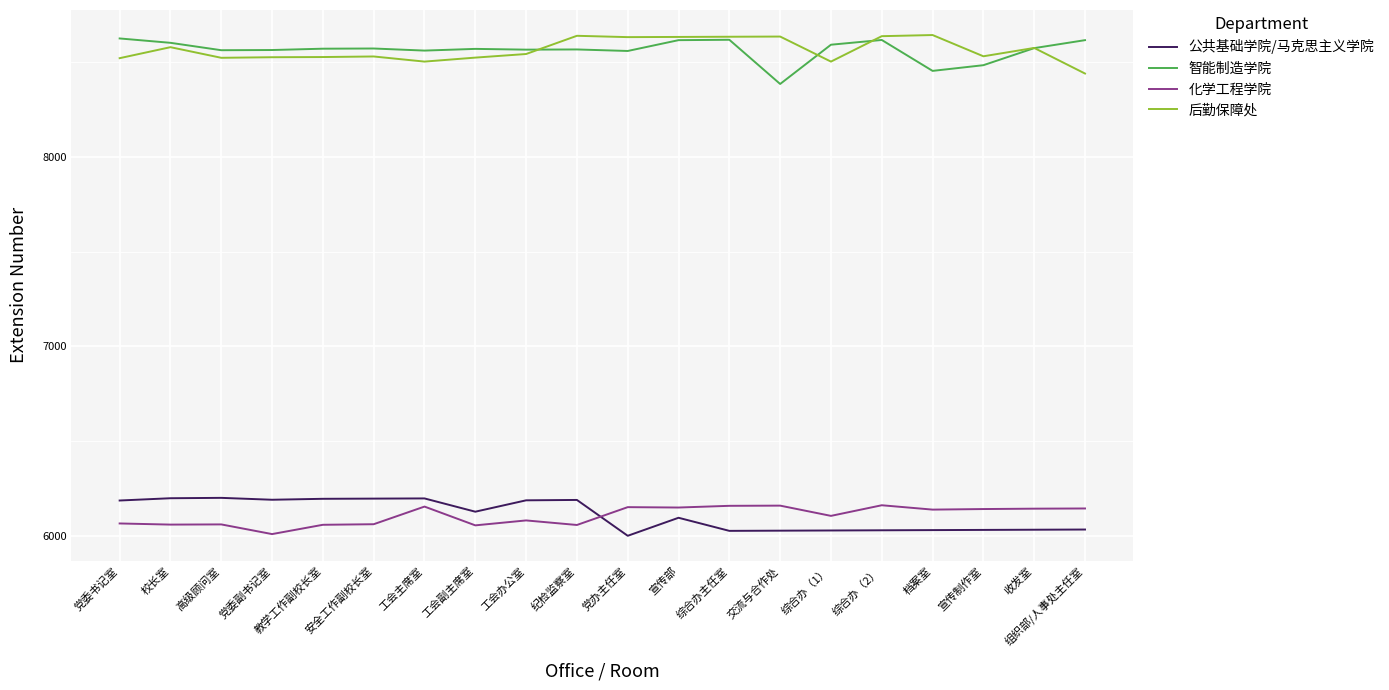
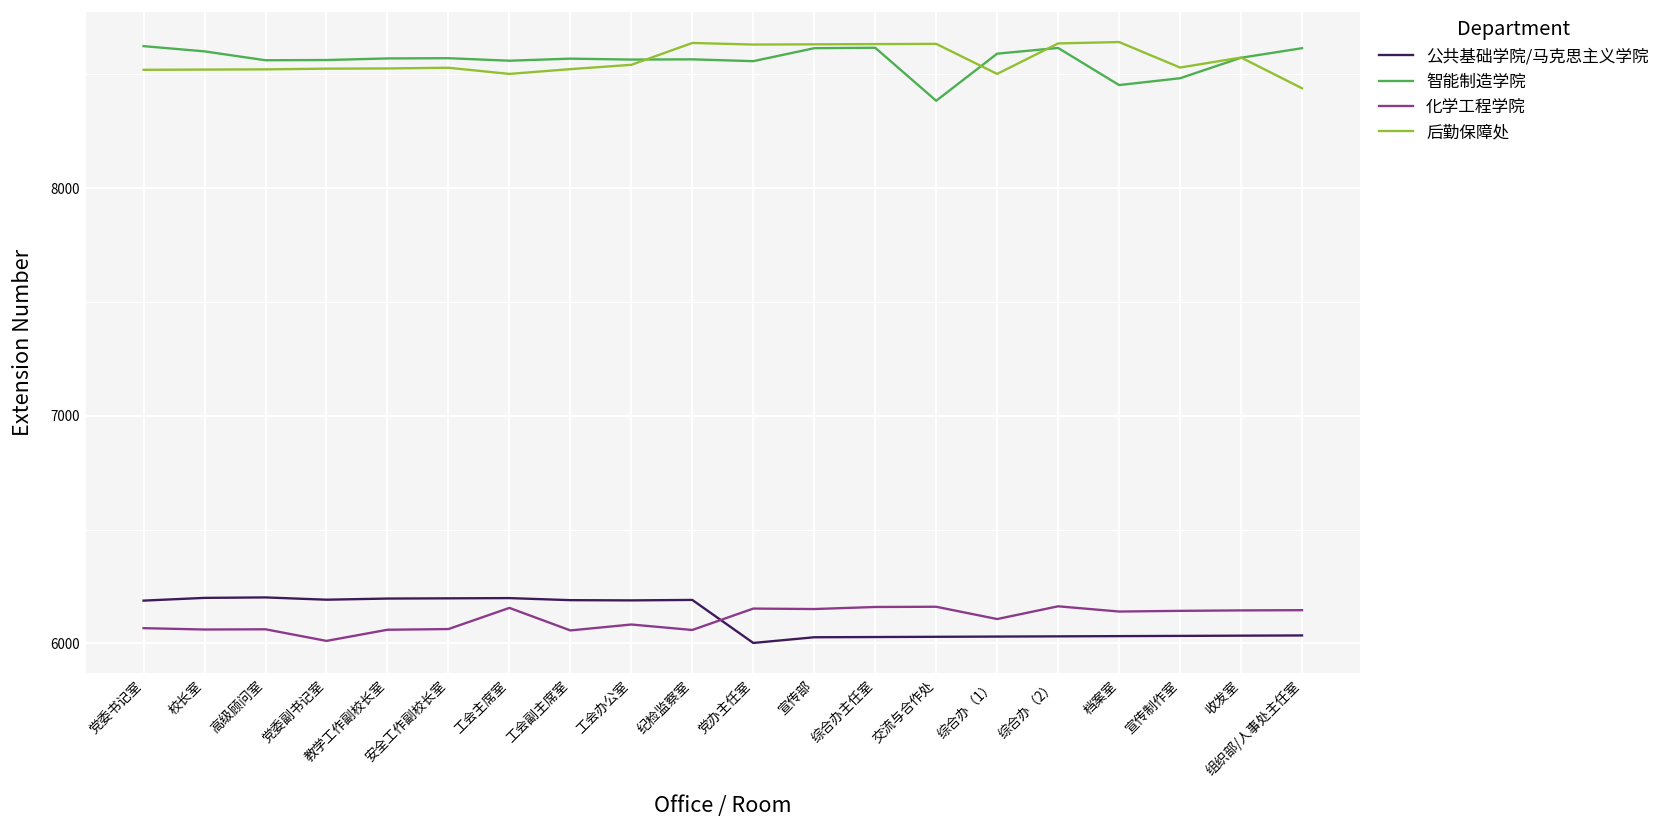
  {
    "公共基础学院/马克思主义学院": {
      "党委书记室": 6190,
      "校长室": 6200,
      "高级顾问室": 6200,
      "党委副书记室": 6190,
      "教学工作副校长室": 6200,
      "安全工作副校长室": 6200,
      "工会主席室": 6200,
-     "工会副主席室": 6130,
+     "工会副主席室": 6190,
      "工会办公室": 6190,
      "纪检监察室": 6190,
      "党办主任室": 6000,
-     "宣传部": 6100,
+     "宣传部": 6030,
      "综合办主任室": 6030,
      "交流与合作处": 6030,
      "综合办（1）": 6030,
      "综合办（2）": 6030,
      "档案室": 6030,
      "宣传制作室": 6030,
      "收发室": 6030,
      "组织部/人事处主任室": 6040
    },
    "智能制造学院": {
      "党委书记室": 8620,
      "校长室": 8600,
      "高级顾问室": 8560,
      "党委副书记室": 8560,
      "教学工作副校长室": 8570,
      "安全工作副校长室": 8570,
      "工会主席室": 8560,
      "工会副主席室": 8570,
      "工会办公室": 8570,
      "纪检监察室": 8570,
      "党办主任室": 8560,
      "宣传部": 8620,
      "综合办主任室": 8620,
      "交流与合作处": 8380,
      "综合办（1）": 8590,
      "综合办（2）": 8620,
      "档案室": 8450,
      "宣传制作室": 8480,
      "组织部/人事处主任室": 8620
    },
    "化学工程学院": {
      "党委书记室": 6070,
      "校长室": 6060,
      "高级顾问室": 6060,
      "党委副书记室": 6010,
      "教学工作副校长室": 6060,
      "安全工作副校长室": 6060,
      "工会主席室": 6160,
      "工会副主席室": 6060,
      "工会办公室": 6080,
      "纪检监察室": 6060,
      "党办主任室": 6150,
      "宣传部": 6150,
      "综合办主任室": 6160,
      "交流与合作处": 6160,
      "综合办（1）": 6110,
      "综合办（2）": 6160,
      "档案室": 6140,
      "宣传制作室": 6140,
      "收发室": 6150,
      "组织部/人事处主任室": 6150
    },
    "后勤保障处": {
      "党委书记室": 8520,
-     "校长室": 8580,
+     "校长室": 8520,
      "高级顾问室": 8520,
      "党委副书记室": 8530,
      "教学工作副校长室": 8530,
      "安全工作副校长室": 8530,
      "工会主席室": 8500,
      "工会副主席室": 8520,
      "工会办公室": 8540,
      "纪检监察室": 8640,
      "党办主任室": 8630,
      "宣传部": 8630,
      "综合办主任室": 8630,
      "交流与合作处": 8630,
      "综合办（1）": 8500,
      "综合办（2）": 8640,
      "档案室": 8640,
      "宣传制作室": 8530,
      "组织部/人事处主任室": 8440
    }
  }
